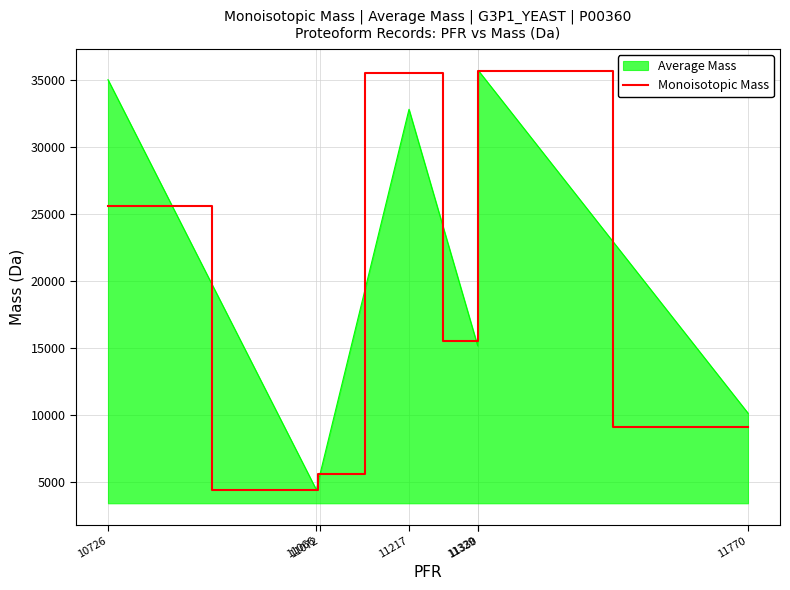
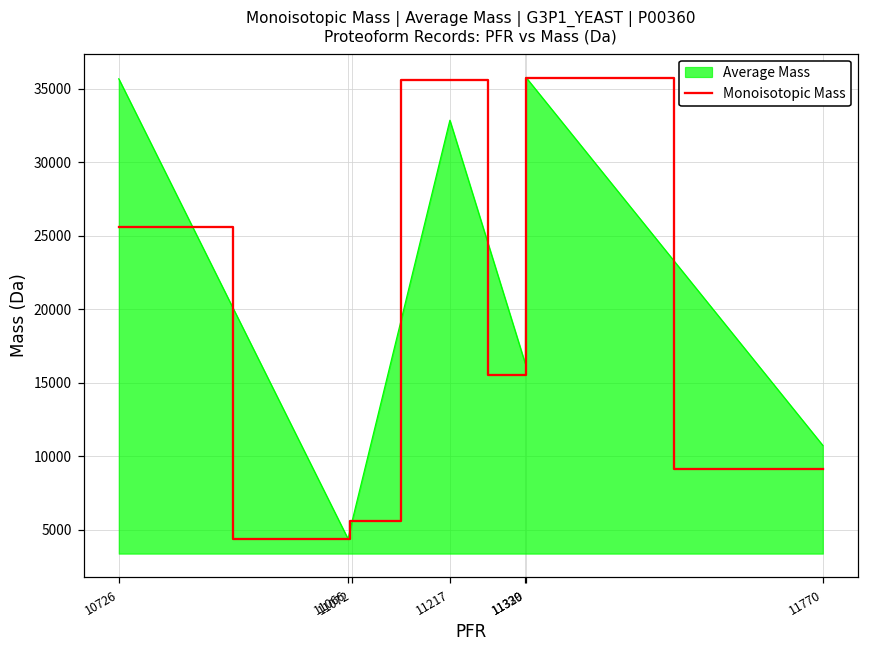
  {
    "Average Mass": {
-     "10726": 35100,
+     "10726": 35700,
      "11217": 32800,
-     "11329": 15200,
-     "11770": 10100
+     "11329": 16300,
+     "11770": 10700
    },
    "Monoisotopic Mass": {
      "10726": 25600,
      "11217": 35600,
      "11329": 15500,
      "11770": 9100
    }
  }
